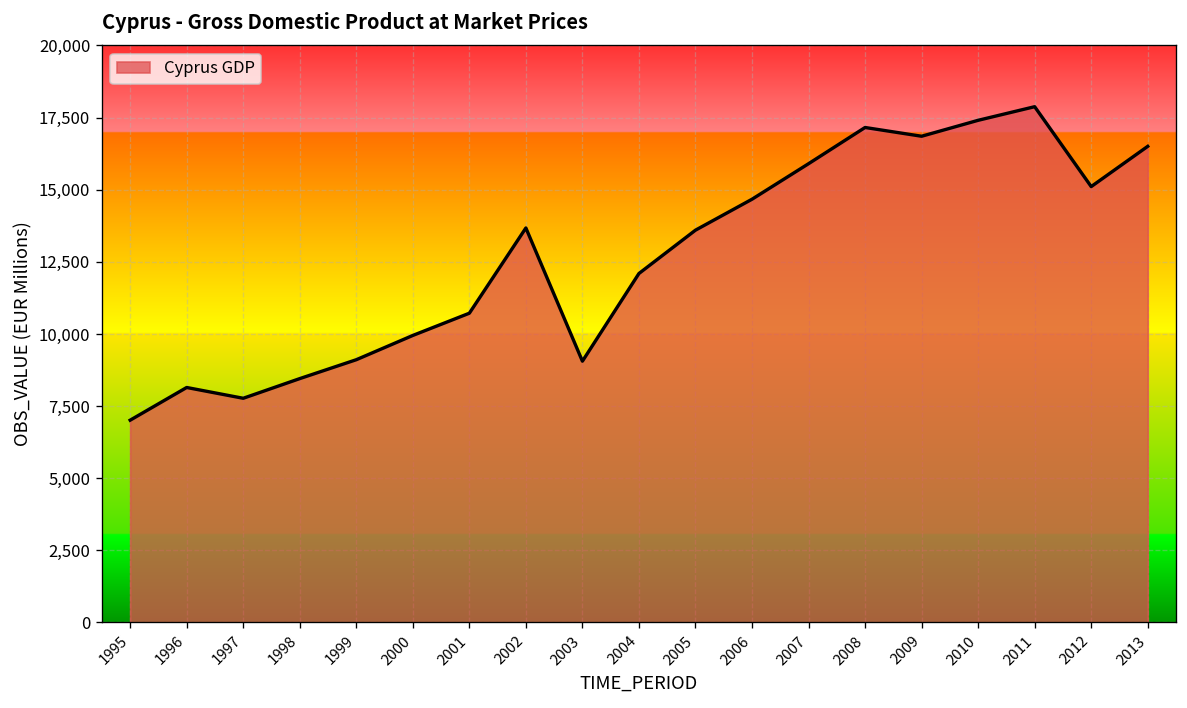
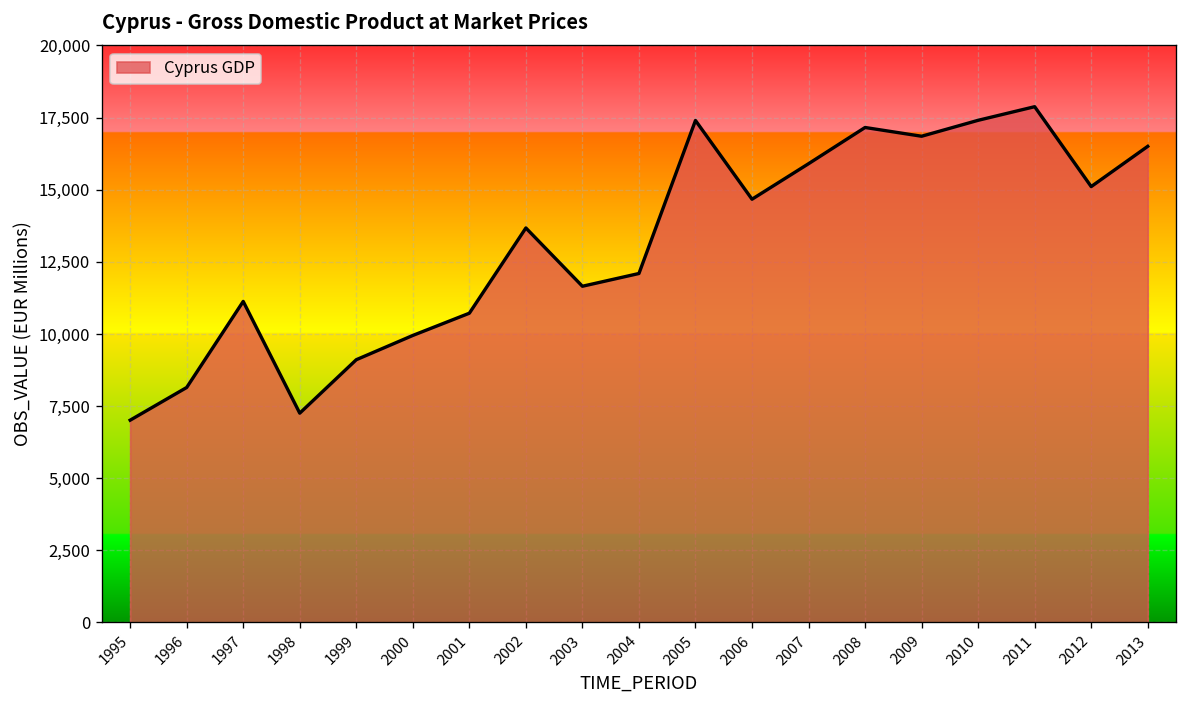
  {
    "1995": "7,000",
    "1996": "8,100",
-   "1997": "7,800",
-   "1998": "8,500",
+   "1997": "11,100",
+   "1998": "7,300",
    "1999": "9,100",
    "2000": "9,900",
    "2001": "10,700",
    "2002": "13,700",
-   "2003": "9,100",
+   "2003": "11,700",
    "2004": "12,100",
-   "2005": "13,600",
+   "2005": "17,400",
    "2006": "14,700",
    "2007": "15,900",
    "2008": "17,200",
    "2009": "16,900",
    "2010": "17,400",
    "2011": "17,900",
    "2012": "15,100",
    "2013": "16,500"
  }
